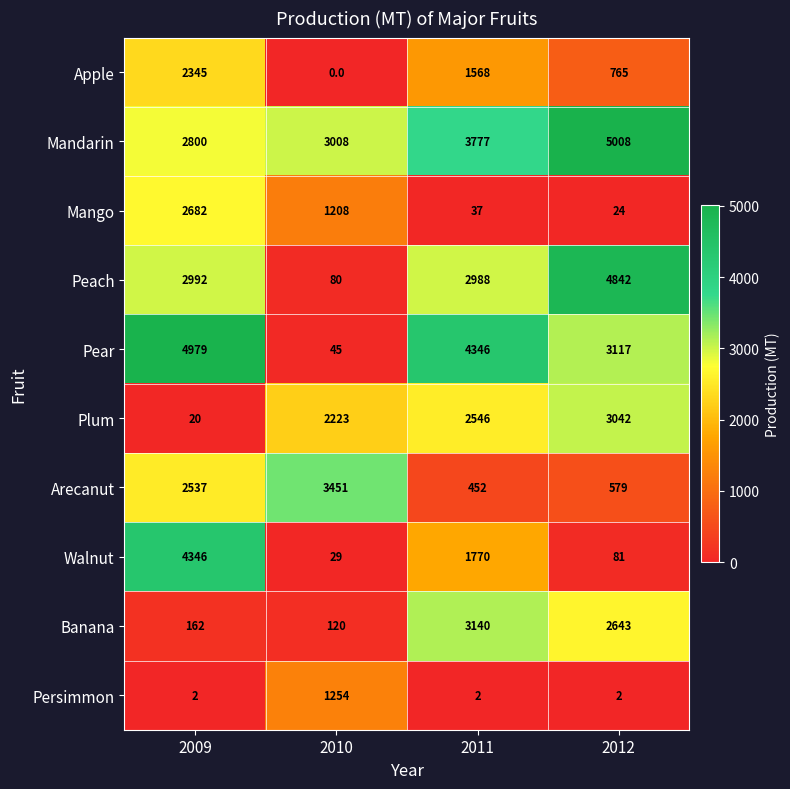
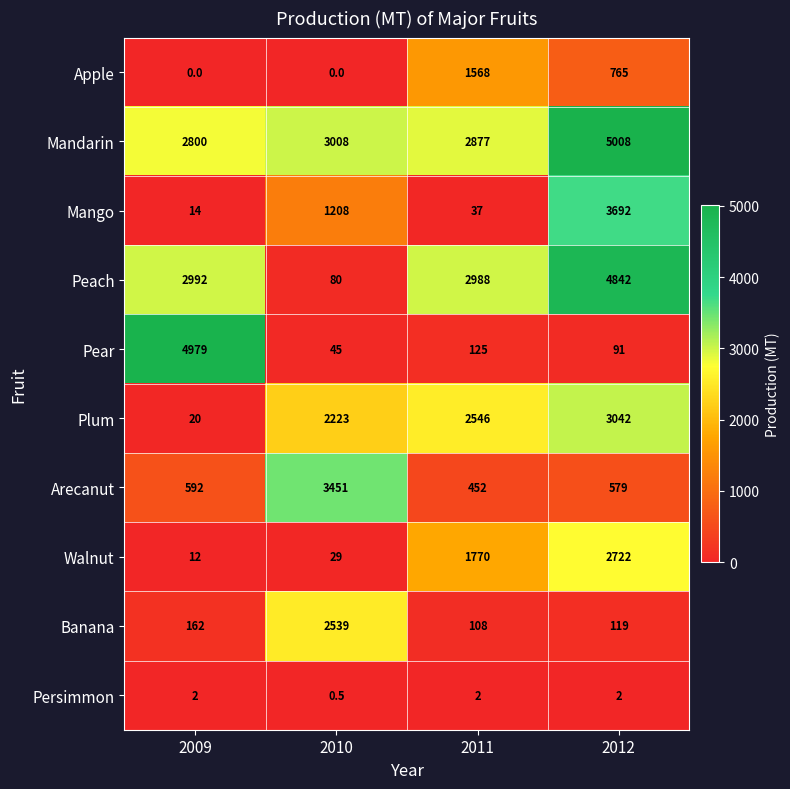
  {
    "Apple": {
-     "2009": 2345,
+     "2009": 0.0,
      "2010": 0.0,
      "2011": 1568,
      "2012": 765
    },
    "Mandarin": {
      "2009": 2800,
      "2010": 3008,
-     "2011": 3777,
+     "2011": 2877,
      "2012": 5008
    },
    "Mango": {
-     "2009": 2682,
+     "2009": 14,
      "2010": 1208,
      "2011": 37,
-     "2012": 24
+     "2012": 3692
    },
    "Peach": {
      "2009": 2992,
      "2010": 80,
      "2011": 2988,
      "2012": 4842
    },
    "Pear": {
      "2009": 4979,
      "2010": 45,
-     "2011": 4346,
-     "2012": 3117
+     "2011": 125,
+     "2012": 91
    },
    "Plum": {
      "2009": 20,
      "2010": 2223,
      "2011": 2546,
      "2012": 3042
    },
    "Arecanut": {
-     "2009": 2537,
+     "2009": 592,
      "2010": 3451,
      "2011": 452,
      "2012": 579
    },
    "Walnut": {
-     "2009": 4346,
+     "2009": 12,
      "2010": 29,
      "2011": 1770,
-     "2012": 81
+     "2012": 2722
    },
    "Banana": {
      "2009": 162,
-     "2010": 120,
-     "2011": 3140,
-     "2012": 2643
+     "2010": 2539,
+     "2011": 108,
+     "2012": 119
    },
    "Persimmon": {
      "2009": 2,
-     "2010": 1254,
+     "2010": 0.5,
      "2011": 2,
      "2012": 2
    }
  }
